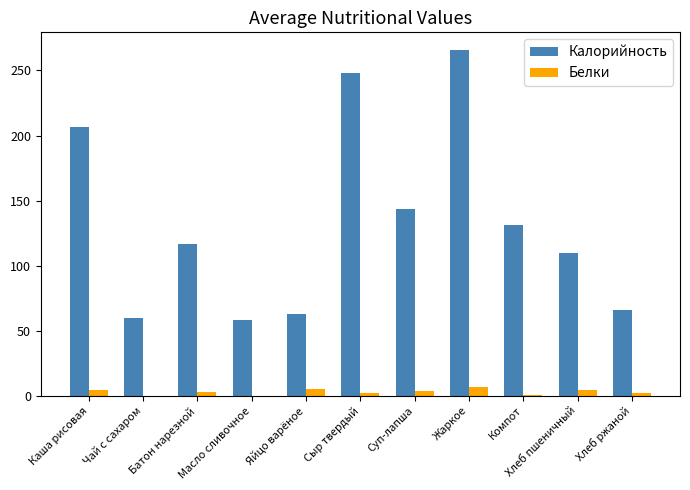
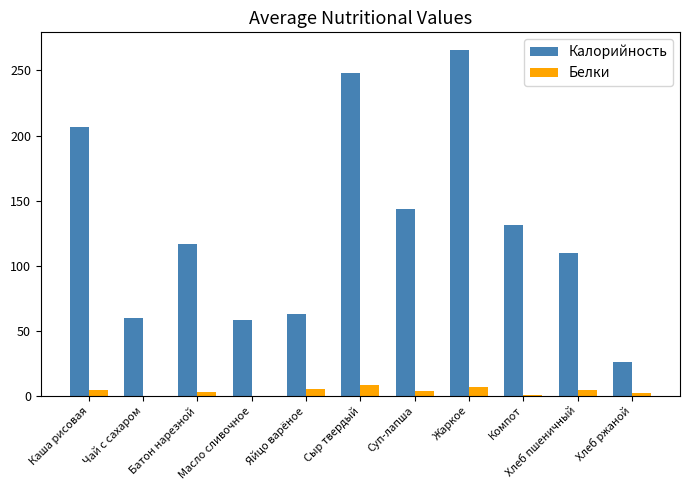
  {
    "Калорийность": {
      "Каша рисовая": 206,
      "Чай с сахаром": 60,
      "Батон нарезной": 117,
      "Масло сливочное": 58,
      "Яйцо варёное": 63,
      "Сыр твердый": 248,
      "Суп-лапша": 143,
      "Жаркое": 266,
      "Компот": 131,
      "Хлеб пшеничный": 110,
-     "Хлеб ржаной": 66
+     "Хлеб ржаной": 26
    },
    "Белки": {
      "Каша рисовая": 4,
      "Батон нарезной": 3,
      "Яйцо варёное": 5,
-     "Сыр твердый": 2,
+     "Сыр твердый": 9,
      "Суп-лапша": 4,
      "Жаркое": 7,
      "Хлеб пшеничный": 4,
      "Хлеб ржаной": 2
    }
  }
